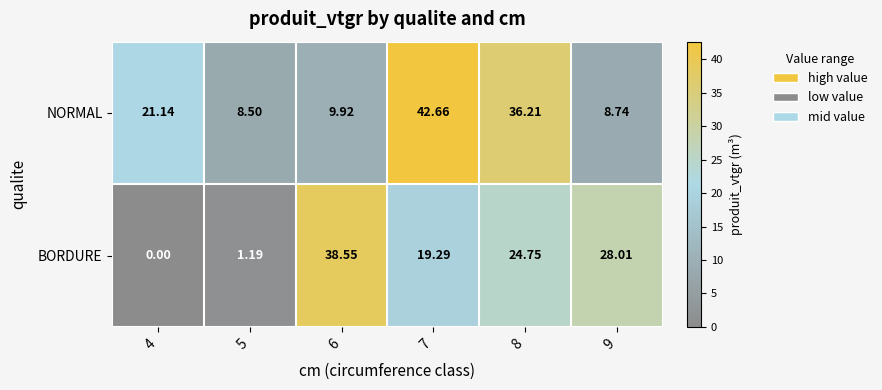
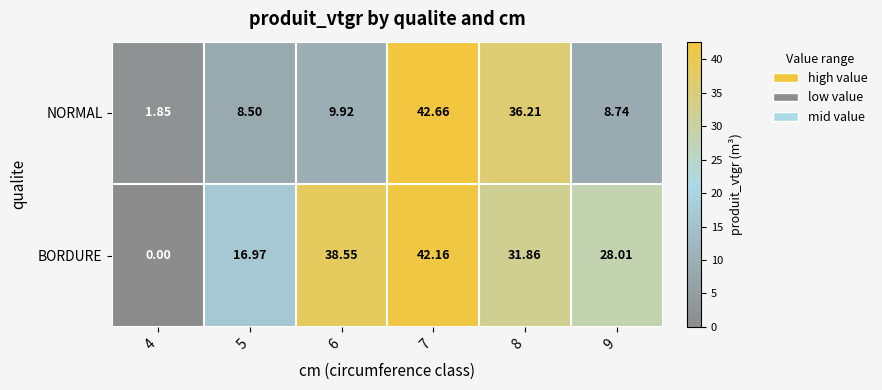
  {
    "NORMAL": {
-     "4": 21.14,
+     "4": 1.85,
      "5": 8.50,
      "6": 9.92,
      "7": 42.66,
      "8": 36.21,
      "9": 8.74
    },
    "BORDURE": {
      "4": 0.00,
-     "5": 1.19,
+     "5": 16.97,
      "6": 38.55,
-     "7": 19.29,
-     "8": 24.75,
+     "7": 42.16,
+     "8": 31.86,
      "9": 28.01
    }
  }
